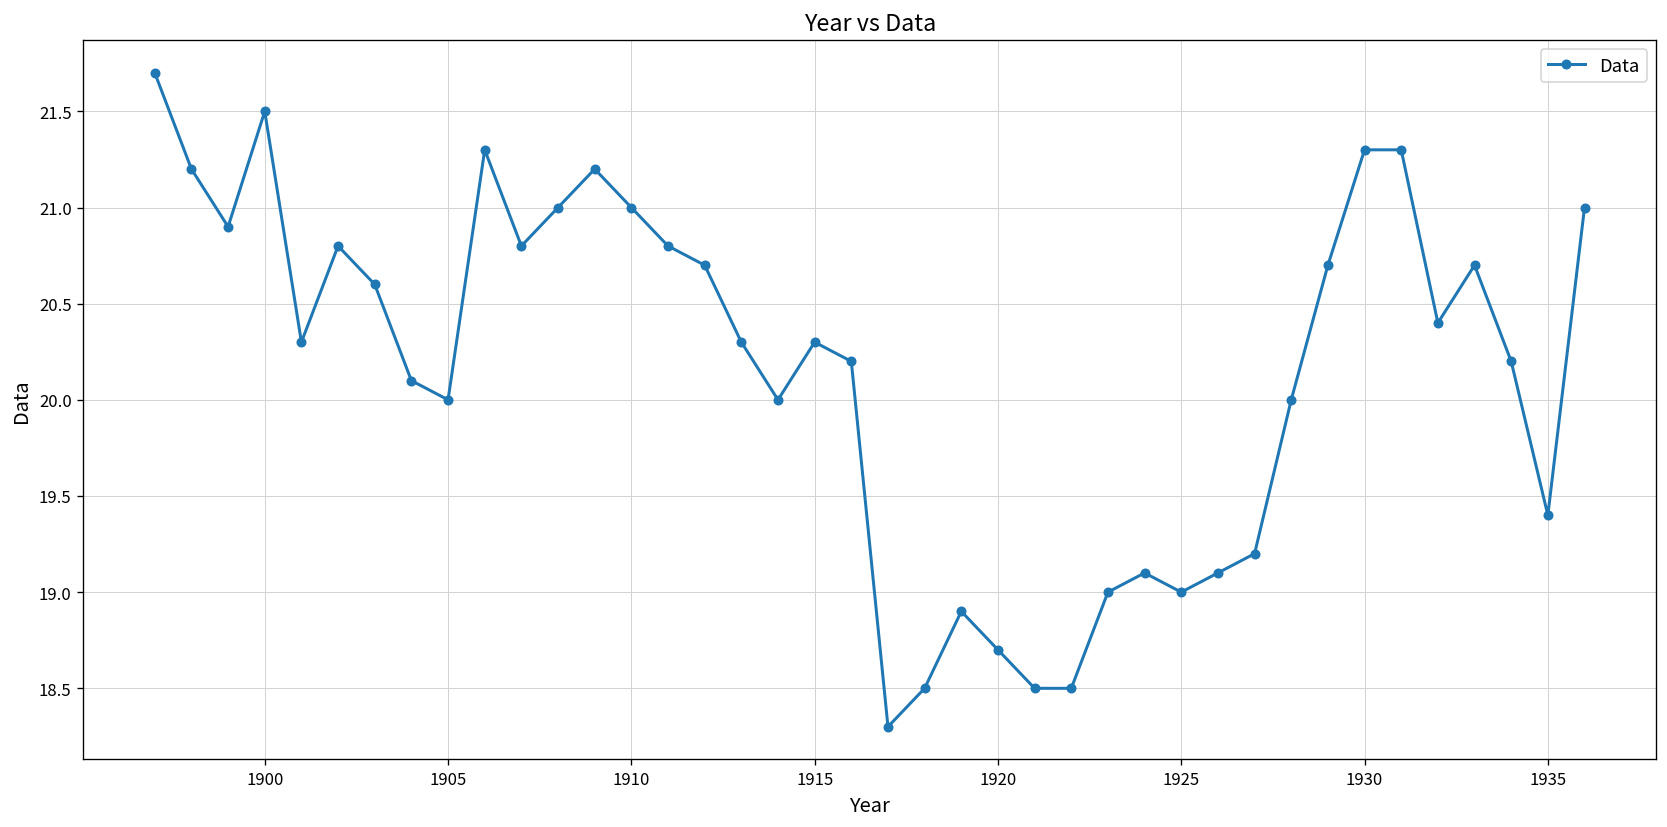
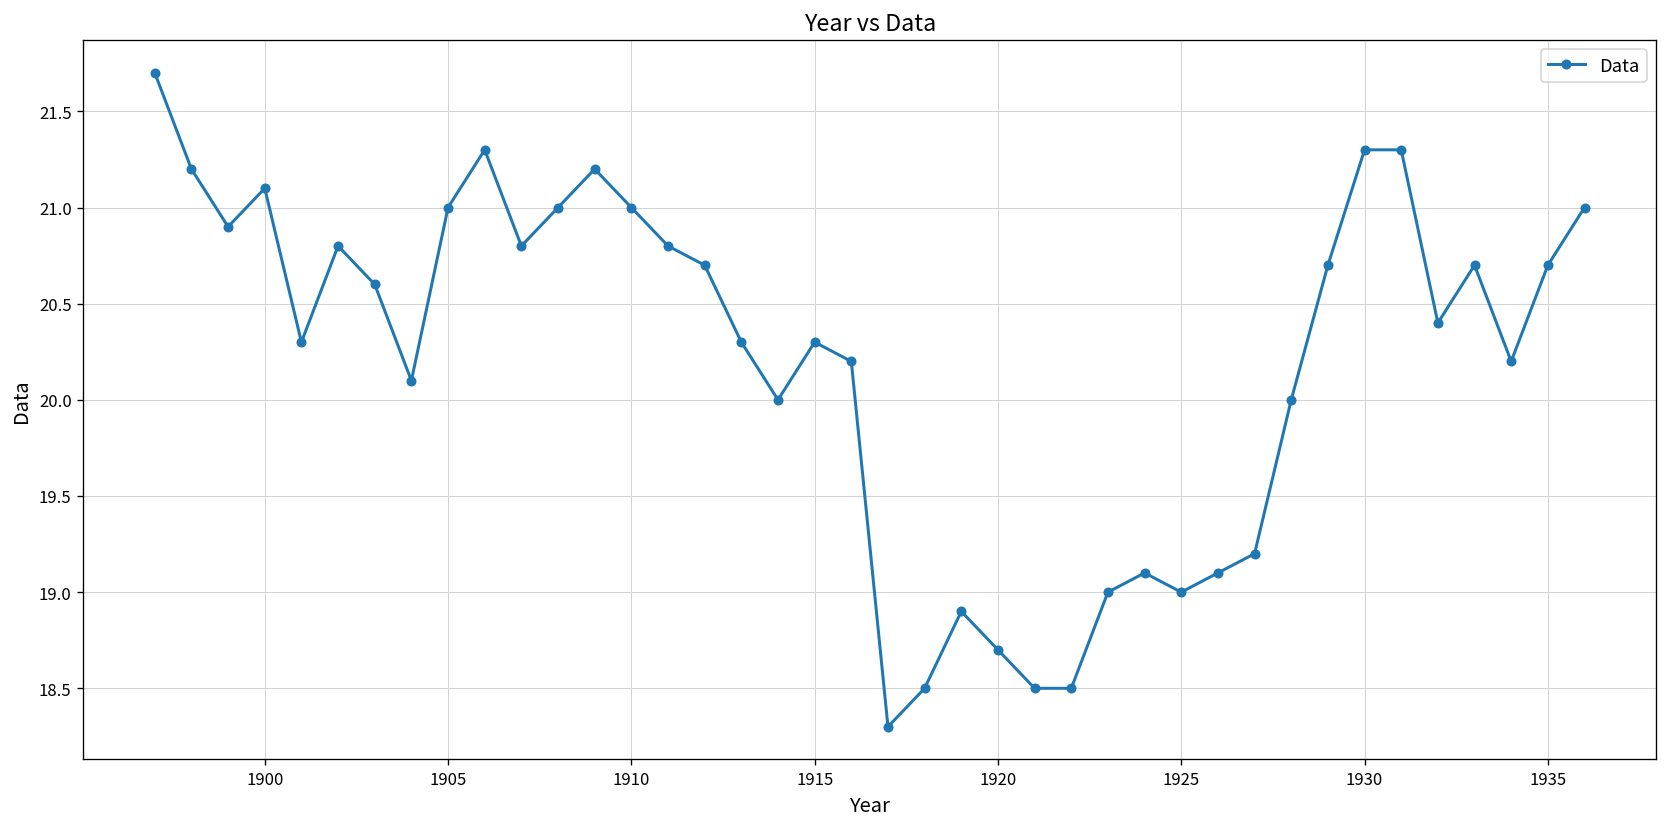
  {
-   "1900": 21.5,
-   "1905": 20,
+   "1900": 21.1,
+   "1905": 21,
    "1910": 21.0,
    "1915": 20.3,
    "1920": 18.7,
    "1925": 19.0,
    "1930": 21.3,
-   "1935": 19.4
+   "1935": 20.7
  }
